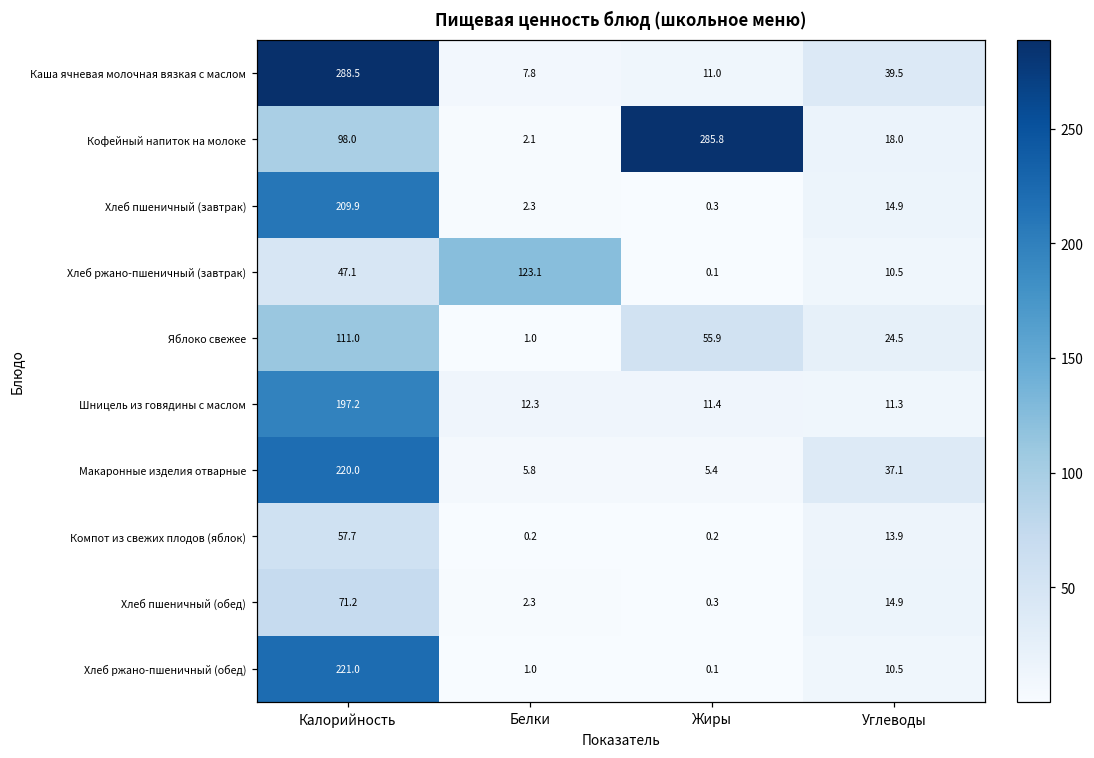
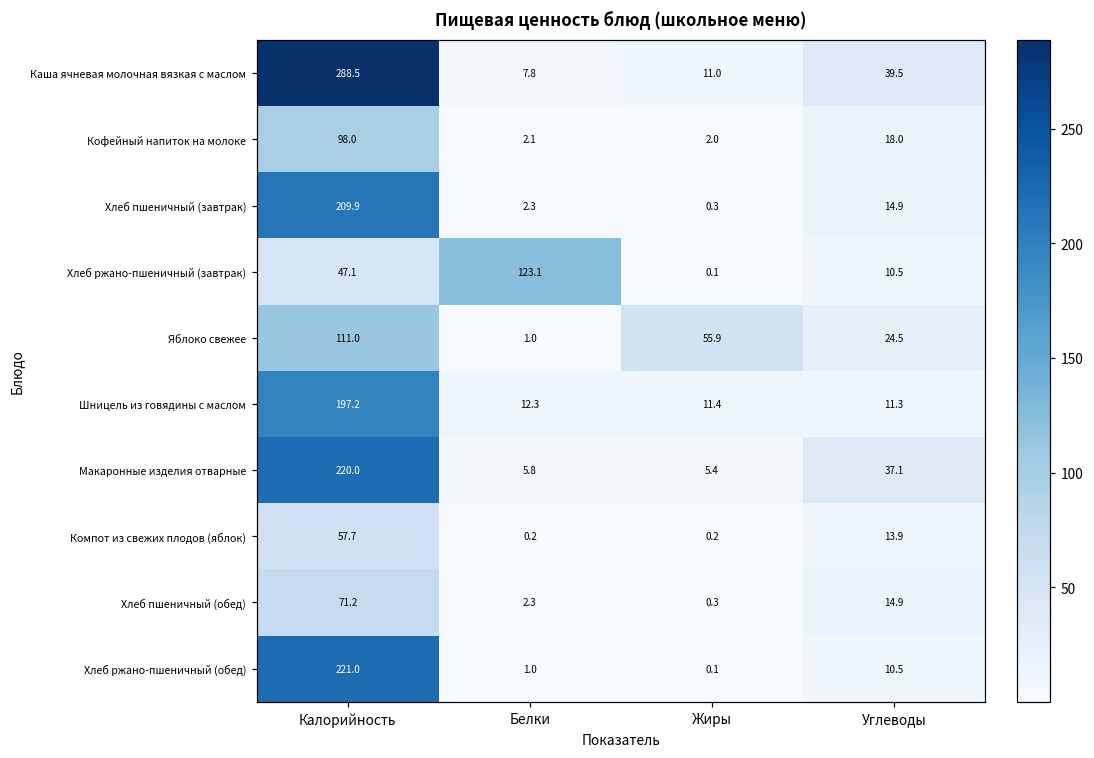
  {
    "Каша ячневая молочная вязкая с маслом": {
      "Калорийность": 288.5,
      "Белки": 7.8,
      "Жиры": 11.0,
      "Углеводы": 39.5
    },
    "Кофейный напиток на молоке": {
      "Калорийность": 98.0,
      "Белки": 2.1,
-     "Жиры": 285.8,
+     "Жиры": 2.0,
      "Углеводы": 18.0
    },
    "Хлеб пшеничный (завтрак)": {
      "Калорийность": 209.9,
      "Белки": 2.3,
      "Жиры": 0.3,
      "Углеводы": 14.9
    },
    "Хлеб ржано-пшеничный (завтрак)": {
      "Калорийность": 47.1,
      "Белки": 123.1,
      "Жиры": 0.1,
      "Углеводы": 10.5
    },
    "Яблоко свежее": {
      "Калорийность": 111.0,
      "Белки": 1.0,
      "Жиры": 55.9,
      "Углеводы": 24.5
    },
    "Шницель из говядины с маслом": {
      "Калорийность": 197.2,
      "Белки": 12.3,
      "Жиры": 11.4,
      "Углеводы": 11.3
    },
    "Макаронные изделия отварные": {
      "Калорийность": 220.0,
      "Белки": 5.8,
      "Жиры": 5.4,
      "Углеводы": 37.1
    },
    "Компот из свежих плодов (яблок)": {
      "Калорийность": 57.7,
      "Белки": 0.2,
      "Жиры": 0.2,
      "Углеводы": 13.9
    },
    "Хлеб пшеничный (обед)": {
      "Калорийность": 71.2,
      "Белки": 2.3,
      "Жиры": 0.3,
      "Углеводы": 14.9
    },
    "Хлеб ржано-пшеничный (обед)": {
      "Калорийность": 221.0,
      "Белки": 1.0,
      "Жиры": 0.1,
      "Углеводы": 10.5
    }
  }
